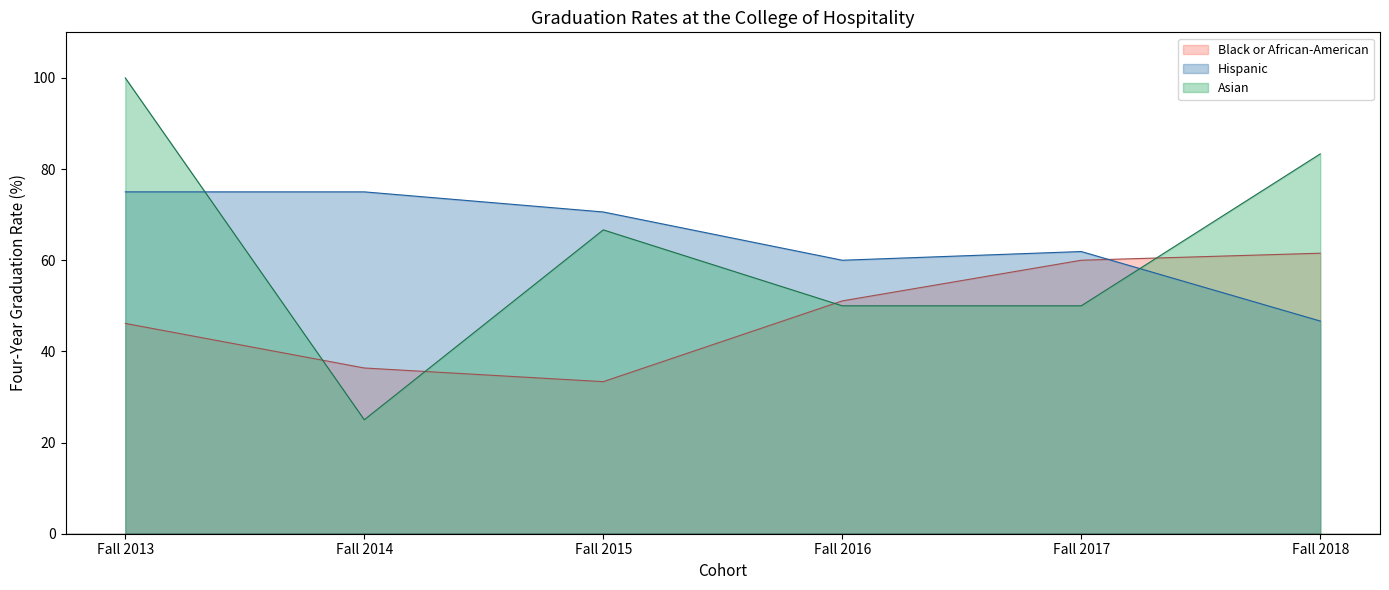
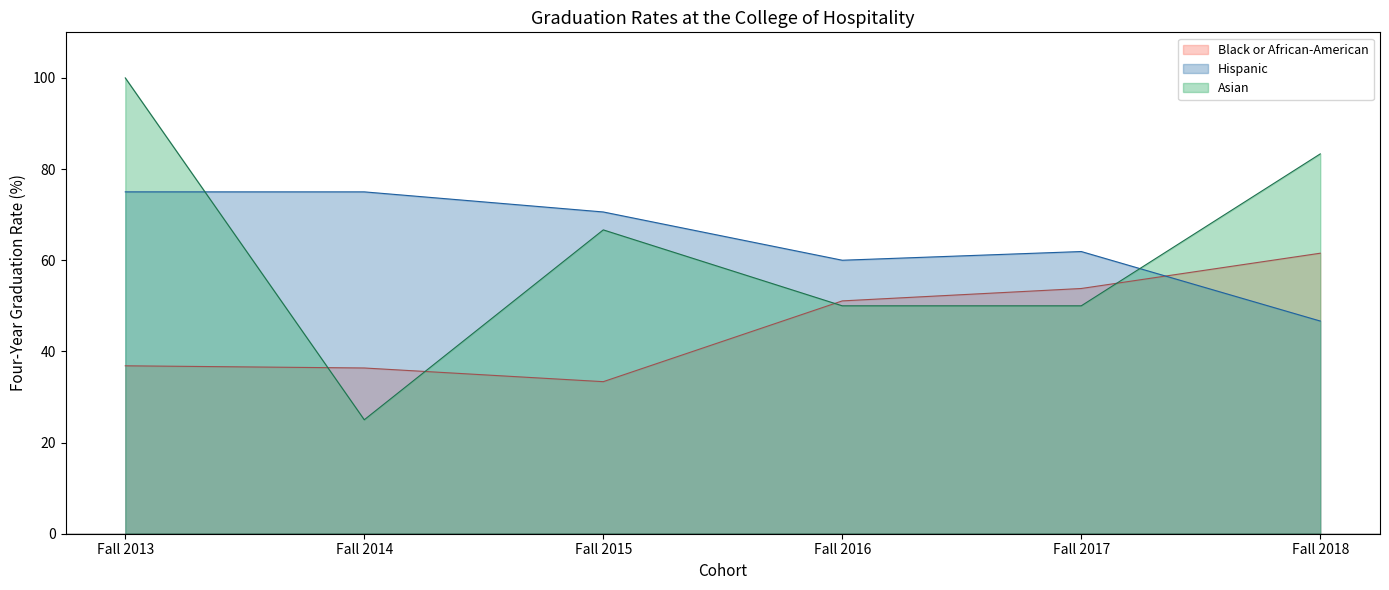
  {
    "Black or African-American": {
-     "Fall 2013": 46,
+     "Fall 2013": 37,
      "Fall 2014": 36,
      "Fall 2015": 33,
      "Fall 2016": 51,
-     "Fall 2017": 60,
+     "Fall 2017": 54,
      "Fall 2018": 62
    }
  }
